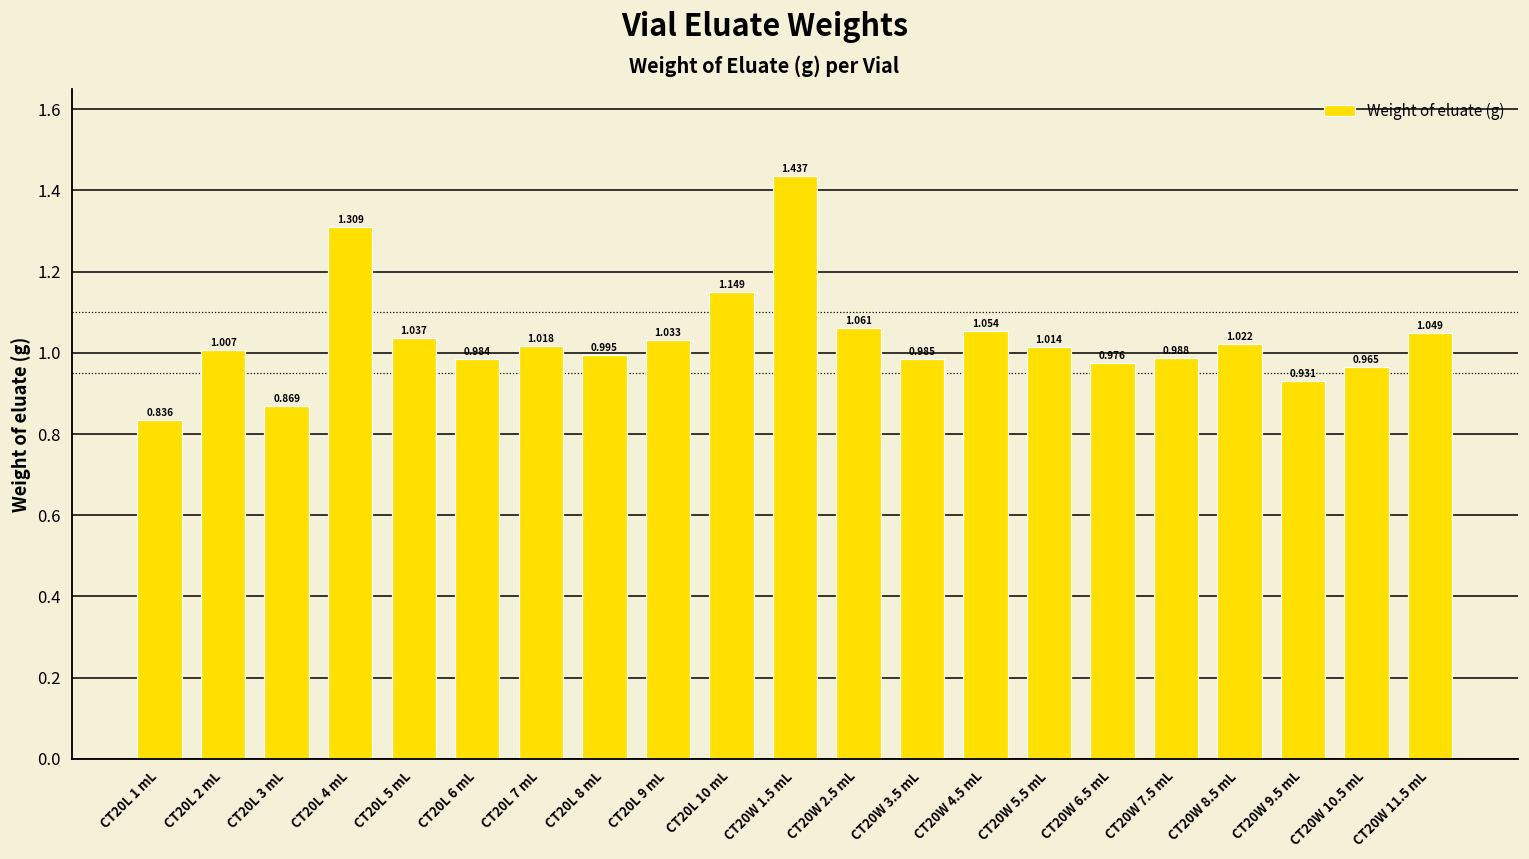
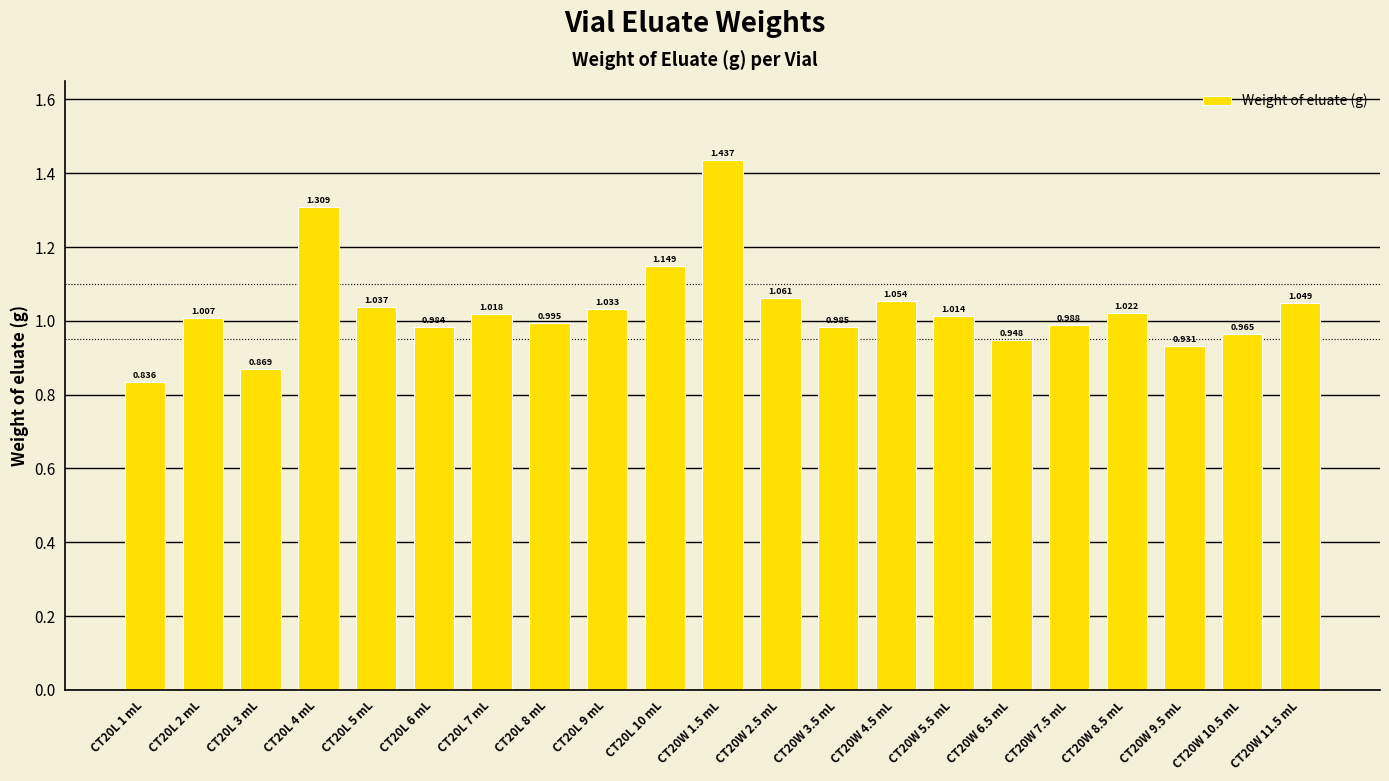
  {
    "CT20L 1 mL": 0.836,
    "CT20L 2 mL": 1.007,
    "CT20L 3 mL": 0.869,
    "CT20L 4 mL": 1.309,
    "CT20L 5 mL": 1.037,
    "CT20L 6 mL": 0.984,
    "CT20L 7 mL": 1.018,
    "CT20L 8 mL": 0.995,
    "CT20L 9 mL": 1.033,
    "CT20L 10 mL": 1.149,
    "CT20W 1.5 mL": 1.437,
    "CT20W 2.5 mL": 1.061,
    "CT20W 3.5 mL": 0.985,
    "CT20W 4.5 mL": 1.054,
    "CT20W 5.5 mL": 1.014,
-   "CT20W 6.5 mL": 0.976,
+   "CT20W 6.5 mL": 0.948,
    "CT20W 7.5 mL": 0.988,
    "CT20W 8.5 mL": 1.022,
    "CT20W 9.5 mL": 0.931,
    "CT20W 10.5 mL": 0.965,
    "CT20W 11.5 mL": 1.049
  }
